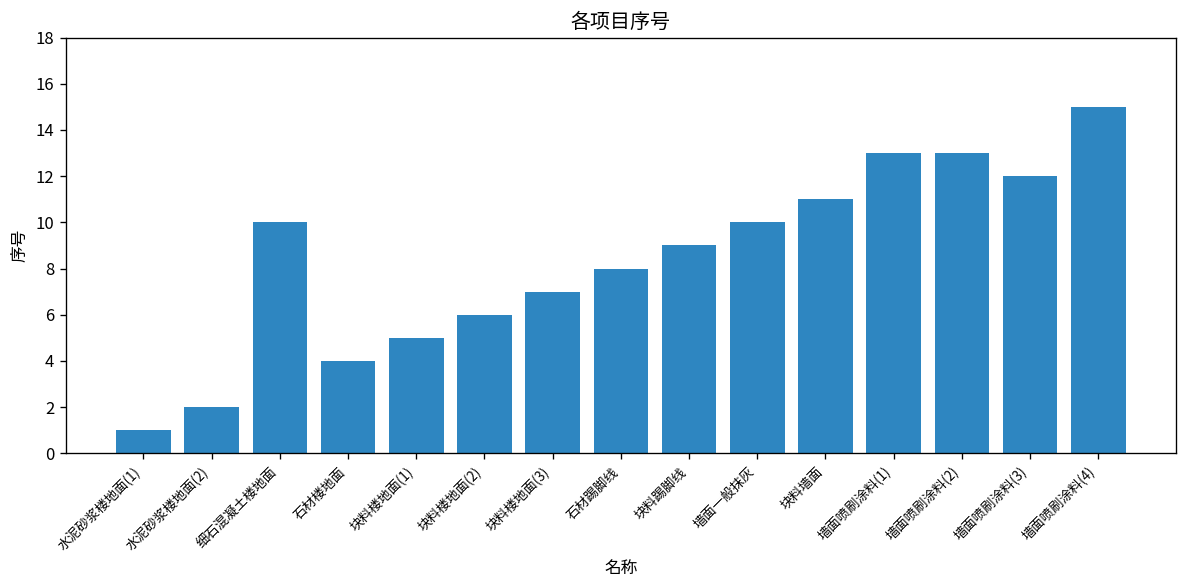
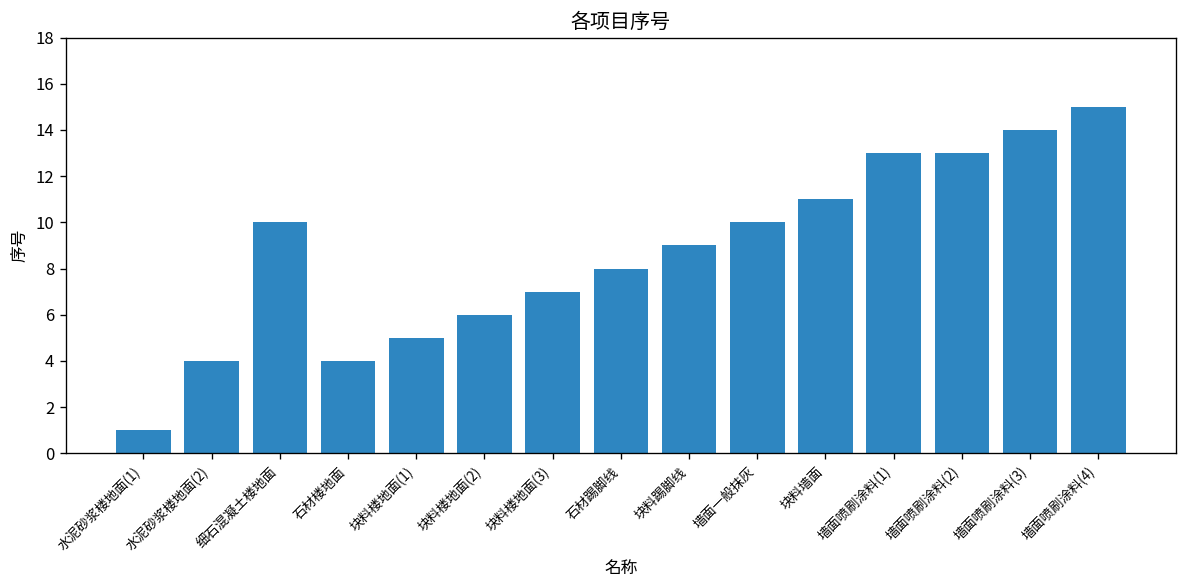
  {
    "水泥砂浆楼地面(1)": 1,
-   "水泥砂浆楼地面(2)": 2,
+   "水泥砂浆楼地面(2)": 4,
    "细石混凝土楼地面": 10,
    "石材楼地面": 4,
    "块料楼地面(1)": 5,
    "块料楼地面(2)": 6,
    "块料楼地面(3)": 7,
    "石材踢脚线": 8,
    "块料踢脚线": 9,
    "墙面一般抹灰": 10,
    "块料墙面": 11,
    "墙面喷刷涂料(1)": 13,
    "墙面喷刷涂料(2)": 13,
-   "墙面喷刷涂料(3)": 12,
+   "墙面喷刷涂料(3)": 14,
    "墙面喷刷涂料(4)": 15
  }
